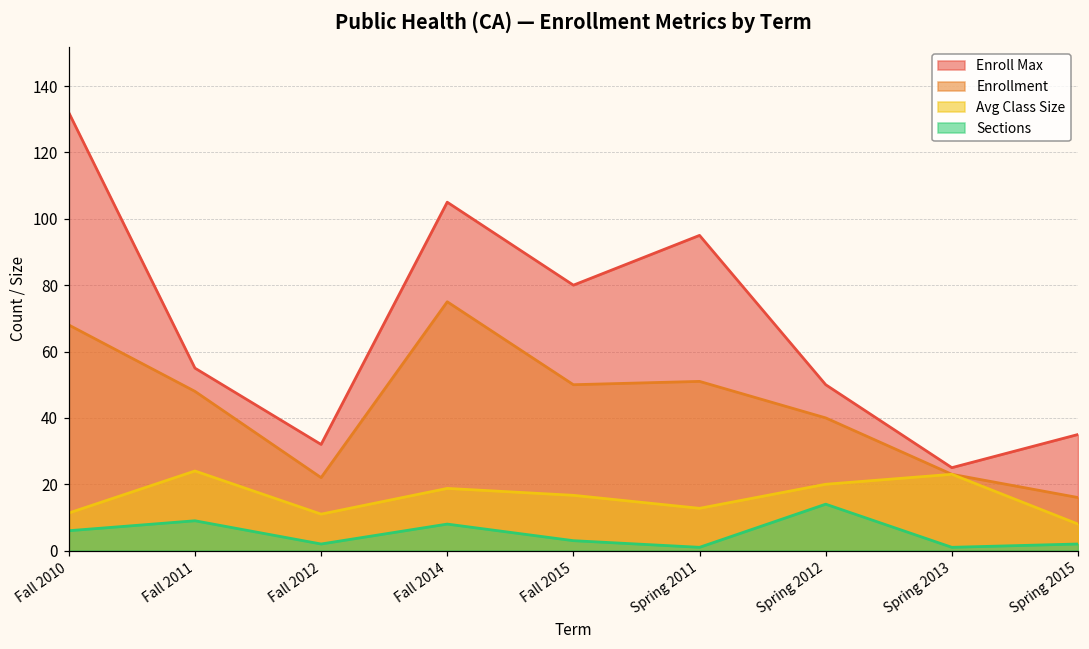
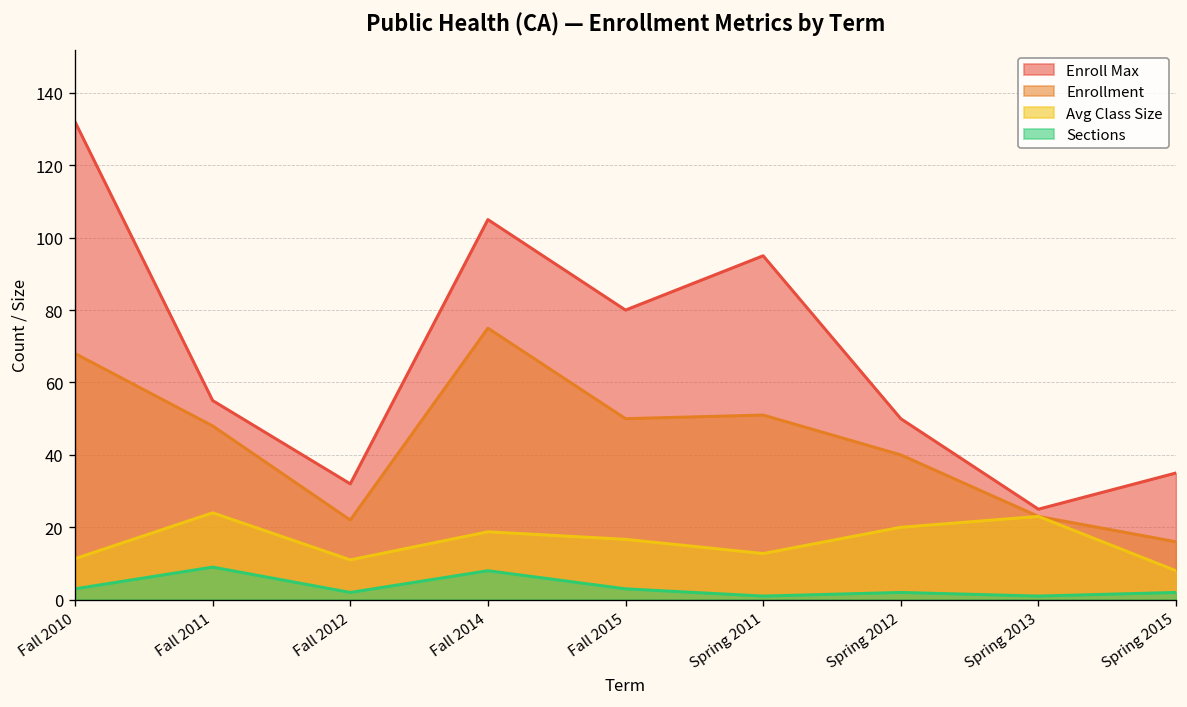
  {
    "Avg Class Size": {
      "Fall 2010": 11,
      "Fall 2011": 24,
      "Fall 2012": 11,
      "Fall 2014": 19,
      "Fall 2015": 17,
      "Spring 2011": 13,
      "Spring 2012": 20,
      "Spring 2015": 8
    },
    "Sections": {
-     "Fall 2010": 6,
+     "Fall 2010": 3,
      "Fall 2011": 9,
      "Fall 2012": 2,
      "Fall 2014": 8,
      "Fall 2015": 3,
      "Spring 2011": 1,
-     "Spring 2012": 14,
+     "Spring 2012": 2,
      "Spring 2013": 1,
      "Spring 2015": 2
    }
  }
